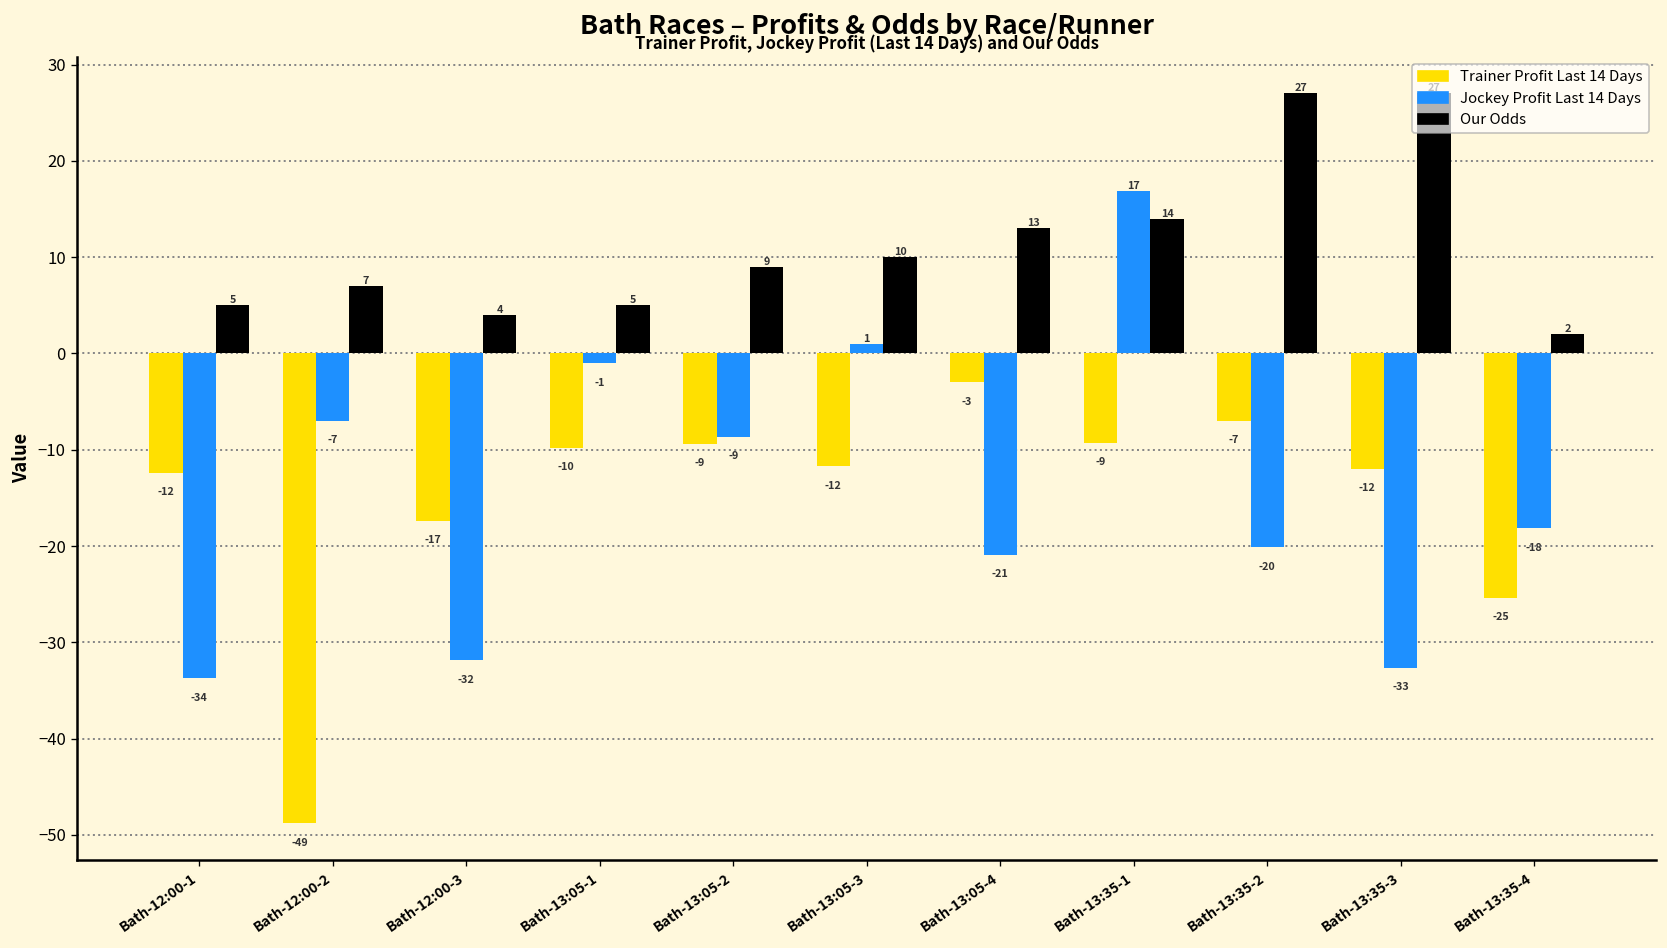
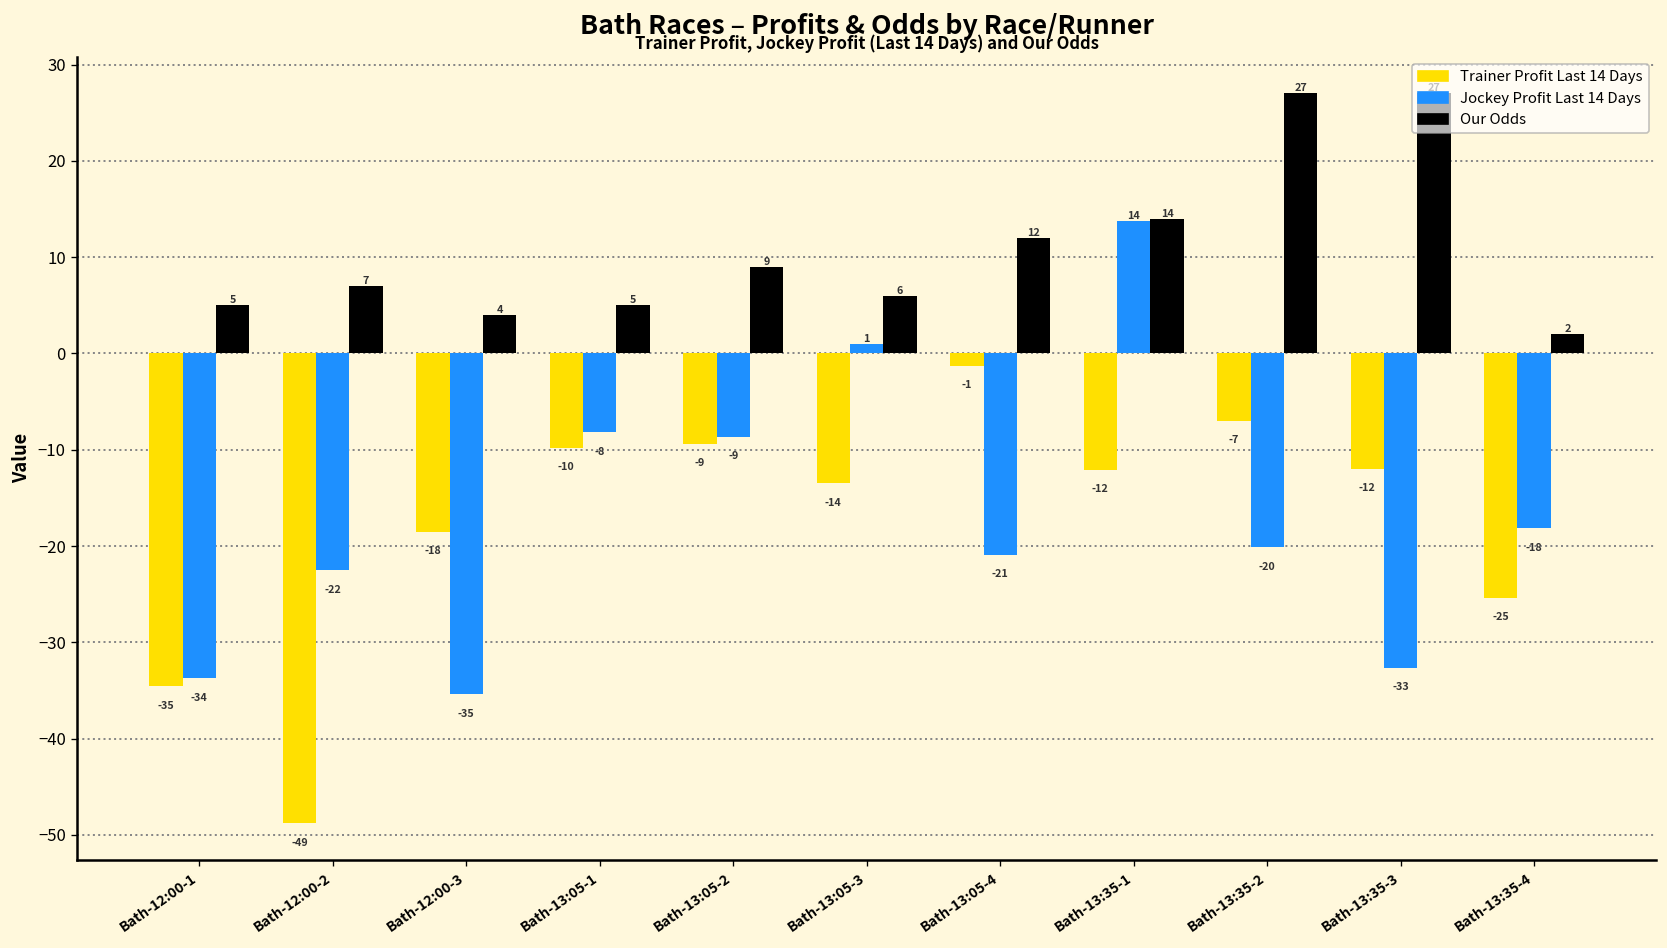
  {
    "Trainer Profit Last 14 Days": {
-     "Bath-12:00-1": -12,
+     "Bath-12:00-1": -35,
      "Bath-12:00-2": -49,
-     "Bath-12:00-3": -17,
+     "Bath-12:00-3": -18,
      "Bath-13:05-1": -10,
      "Bath-13:05-2": -9,
-     "Bath-13:05-3": -12,
-     "Bath-13:05-4": -3,
-     "Bath-13:35-1": -9,
+     "Bath-13:05-3": -14,
+     "Bath-13:05-4": -1,
+     "Bath-13:35-1": -12,
      "Bath-13:35-2": -7,
      "Bath-13:35-3": -12,
      "Bath-13:35-4": -25
    },
    "Jockey Profit Last 14 Days": {
      "Bath-12:00-1": -34,
-     "Bath-12:00-2": -7,
-     "Bath-12:00-3": -32,
-     "Bath-13:05-1": -1,
+     "Bath-12:00-2": -22,
+     "Bath-12:00-3": -35,
+     "Bath-13:05-1": -8,
      "Bath-13:05-2": -9,
      "Bath-13:05-3": 1,
      "Bath-13:05-4": -21,
-     "Bath-13:35-1": 17,
+     "Bath-13:35-1": 14,
      "Bath-13:35-2": -20,
      "Bath-13:35-3": -33,
      "Bath-13:35-4": -18
    },
    "Our Odds": {
      "Bath-12:00-1": 5,
      "Bath-12:00-2": 7,
      "Bath-12:00-3": 4,
      "Bath-13:05-1": 5,
      "Bath-13:05-2": 9,
-     "Bath-13:05-3": 10,
-     "Bath-13:05-4": 13,
+     "Bath-13:05-3": 6,
+     "Bath-13:05-4": 12,
      "Bath-13:35-1": 14,
      "Bath-13:35-2": 27,
      "Bath-13:35-4": 2
    }
  }
